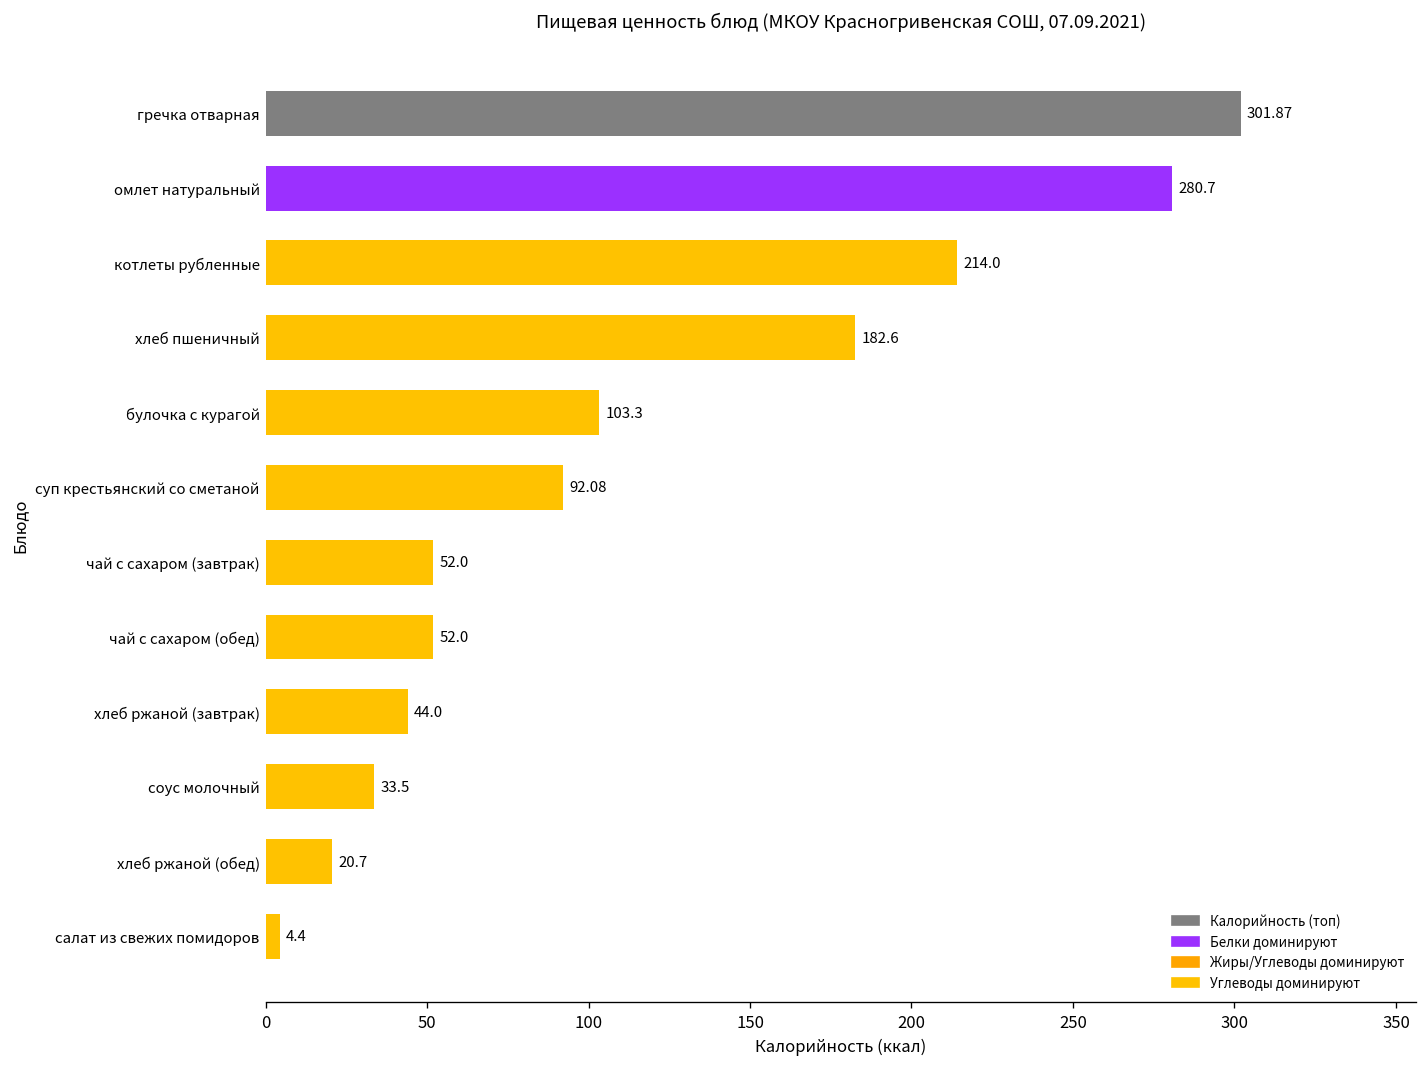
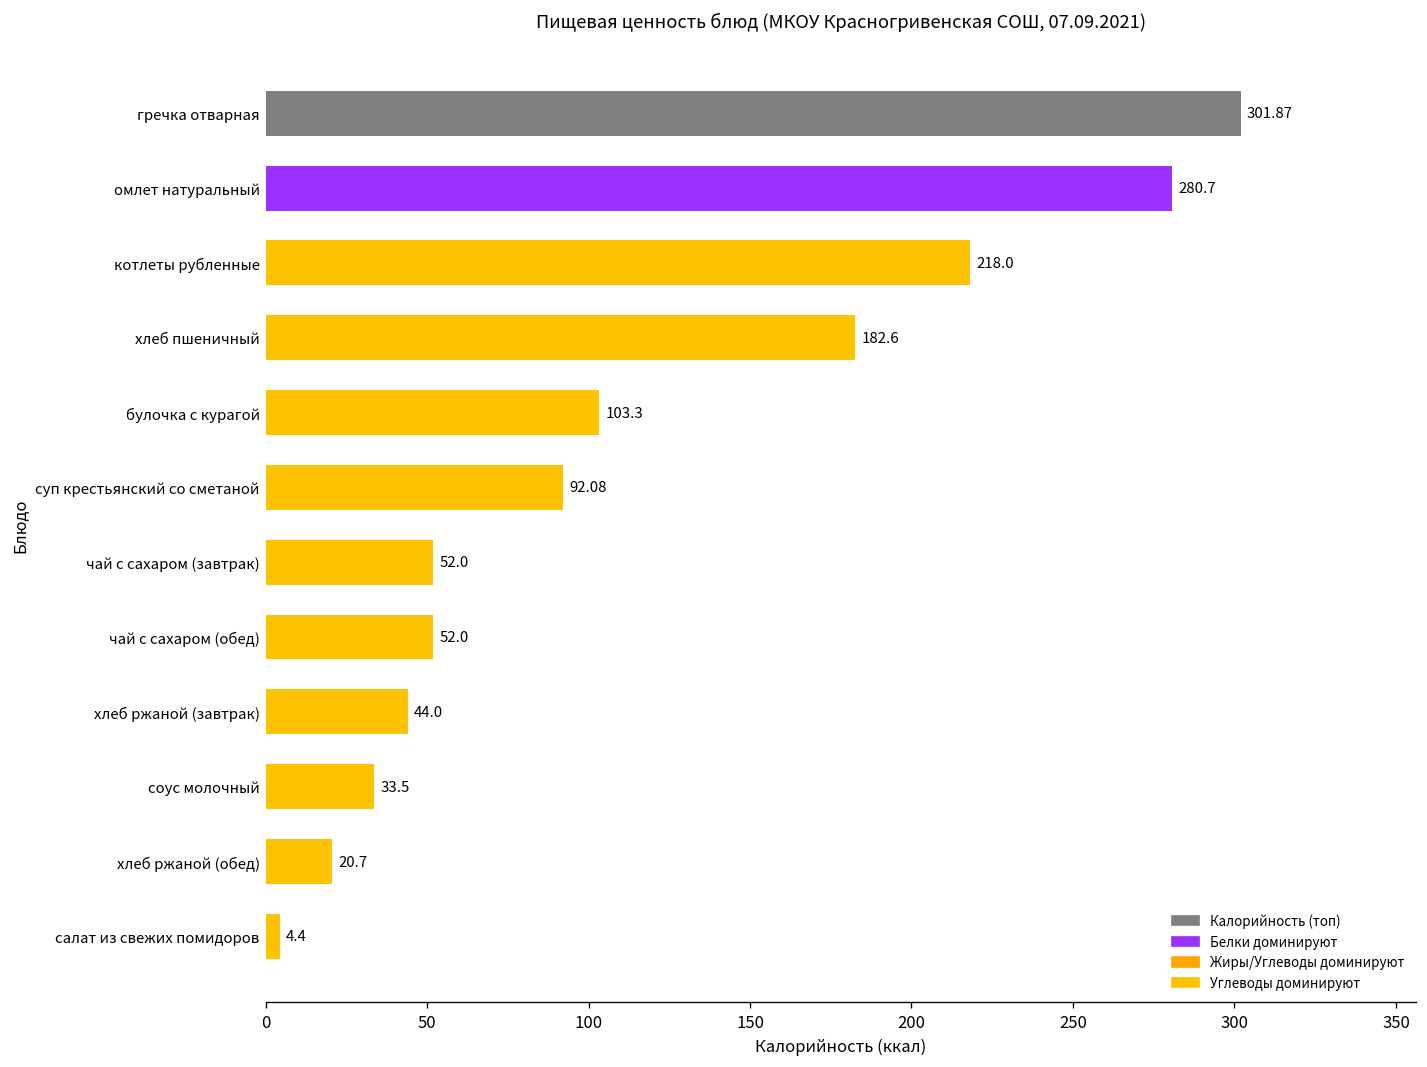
  {
    "гречка отварная": 301.87,
    "омлет натуральный": 280.7,
-   "котлеты рубленные": 214.0,
+   "котлеты рубленные": 218.0,
    "хлеб пшеничный": 182.6,
    "булочка с курагой": 103.3,
    "суп крестьянский со сметаной": 92.08,
    "чай с сахаром (завтрак)": 52.0,
    "чай с сахаром (обед)": 52.0,
    "хлеб ржаной (завтрак)": 44.0,
    "соус молочный": 33.5,
    "хлеб ржаной (обед)": 20.7,
    "салат из свежих помидоров": 4.4
  }
